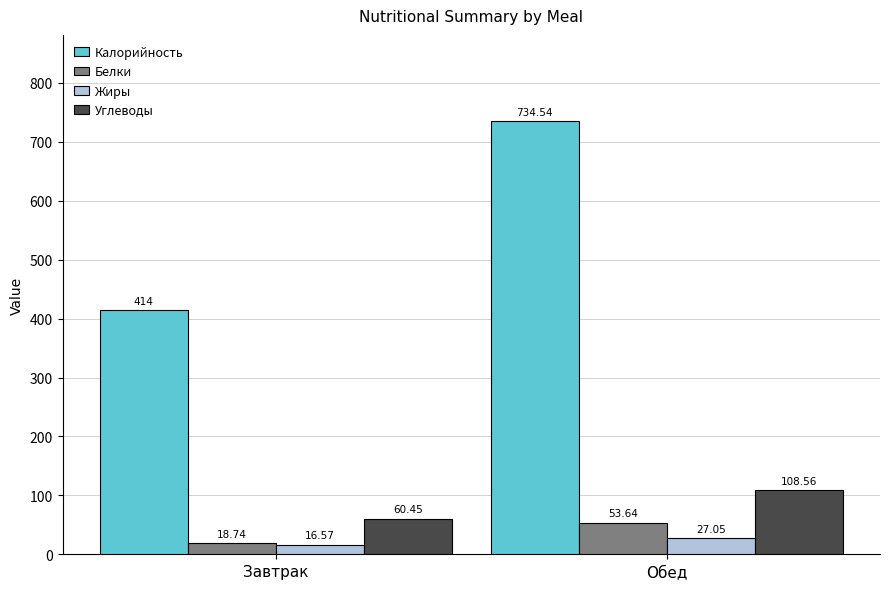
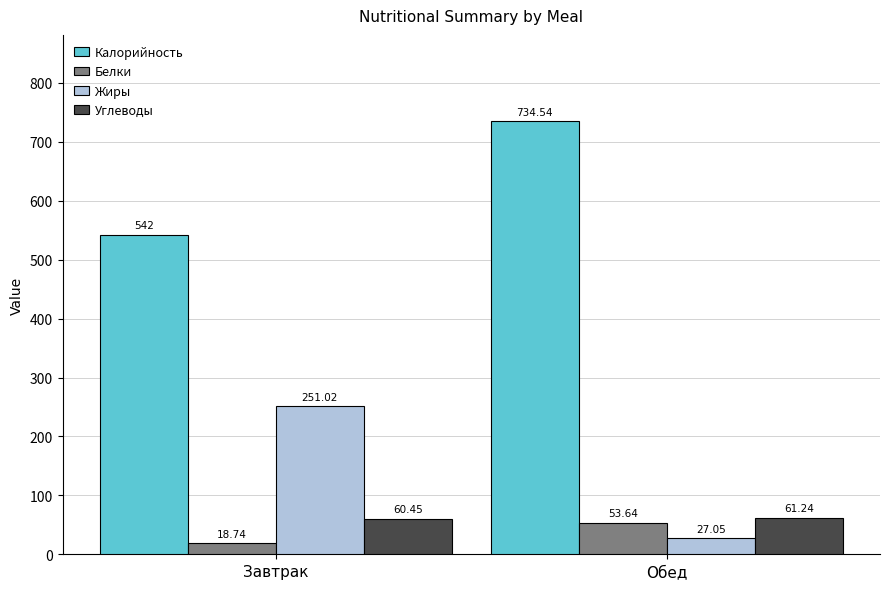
  {
    "Калорийность": {
-     "Завтрак": 414,
+     "Завтрак": 542,
      "Обед": 734.54
    },
    "Белки": {
      "Завтрак": 18.74,
      "Обед": 53.64
    },
    "Жиры": {
-     "Завтрак": 16.57,
+     "Завтрак": 251.02,
      "Обед": 27.05
    },
    "Углеводы": {
      "Завтрак": 60.45,
-     "Обед": 108.56
+     "Обед": 61.24
    }
  }
